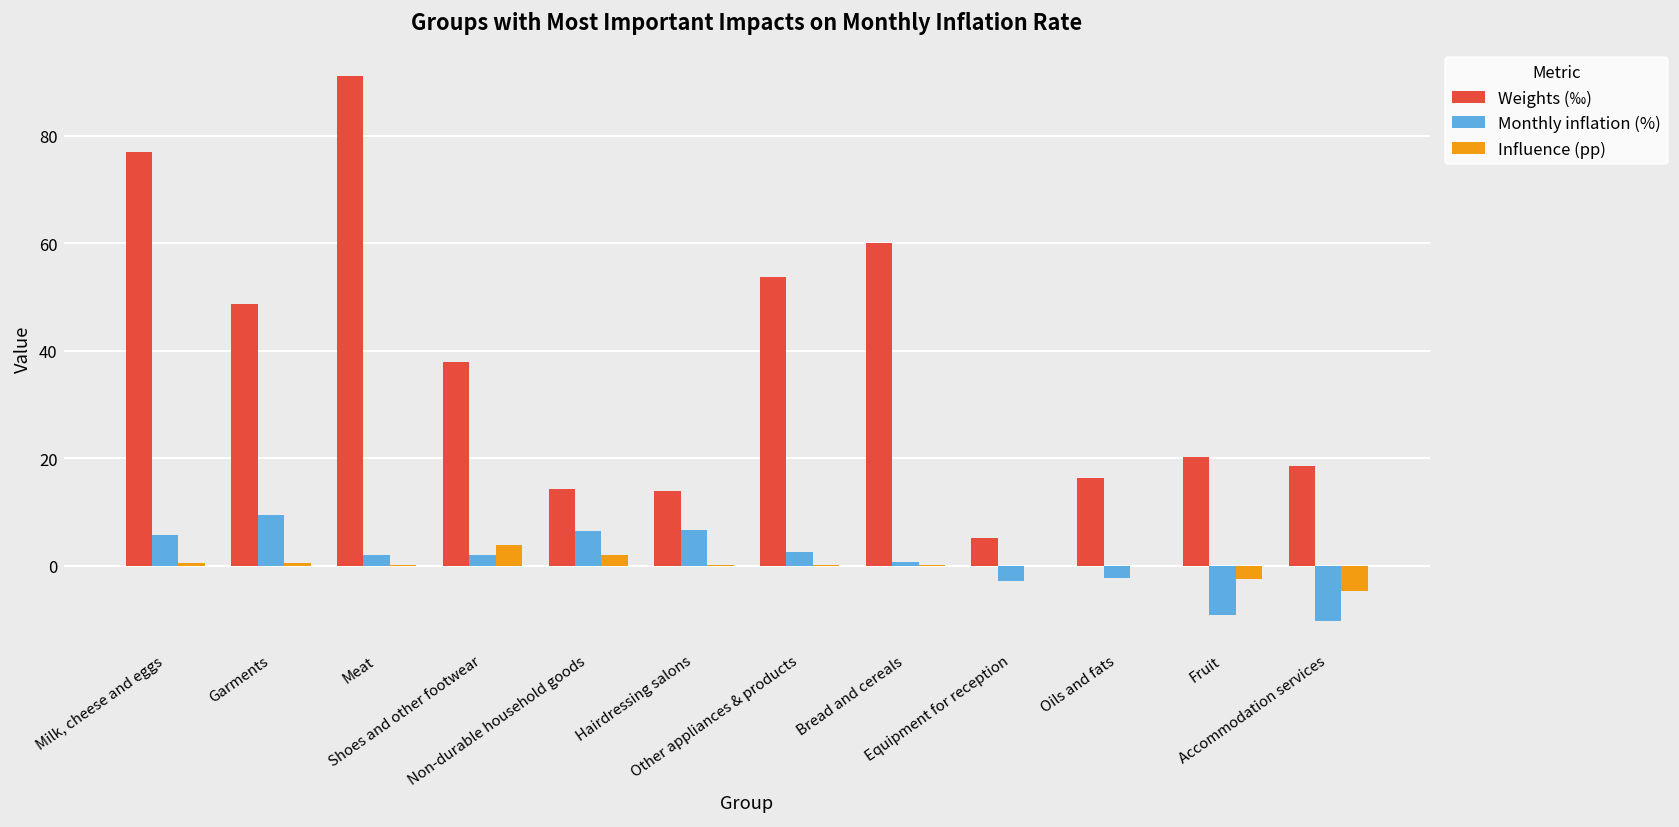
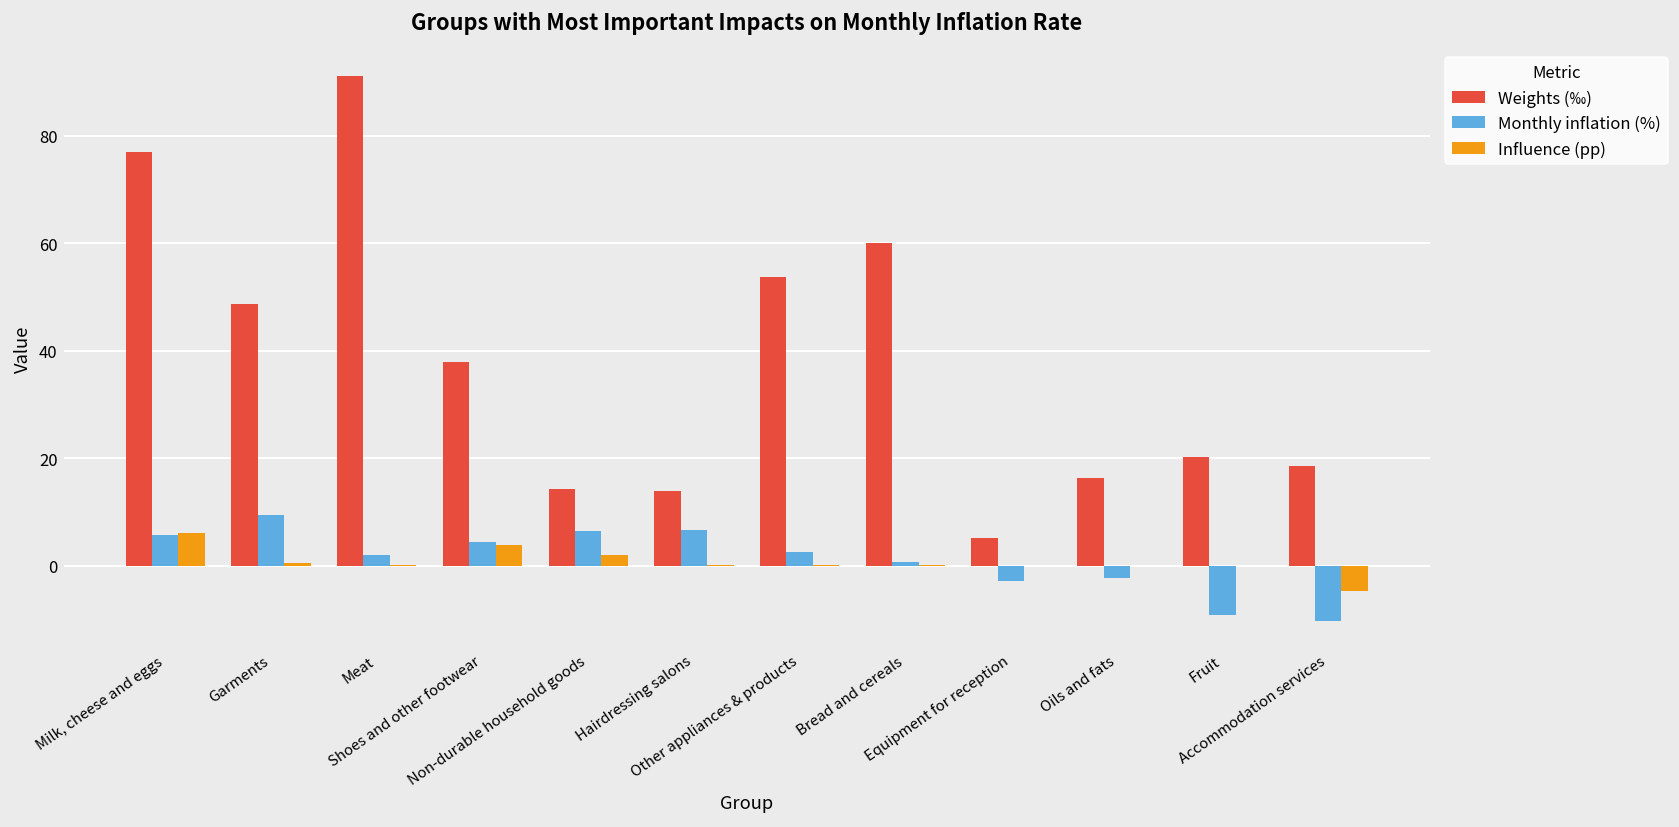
  {
    "Weights (‰)": {
      "Milk, cheese and eggs": 77,
      "Garments": 49,
      "Meat": 91,
      "Shoes and other footwear": 38,
      "Non-durable household goods": 14,
      "Hairdressing salons": 14,
      "Other appliances & products": 54,
      "Bread and cereals": 60,
      "Equipment for reception": 5,
      "Oils and fats": 16,
      "Fruit": 20,
      "Accommodation services": 19
    },
    "Monthly inflation (%)": {
      "Milk, cheese and eggs": 6,
      "Garments": 10,
      "Meat": 2,
-     "Shoes and other footwear": 2,
+     "Shoes and other footwear": 4,
      "Non-durable household goods": 7,
      "Hairdressing salons": 7,
      "Other appliances & products": 3,
      "Bread and cereals": 1,
      "Equipment for reception": -3,
      "Oils and fats": -2,
      "Fruit": -9,
      "Accommodation services": -10
    },
    "Influence (pp)": {
-     "Milk, cheese and eggs": 1,
+     "Milk, cheese and eggs": 6,
      "Shoes and other footwear": 4,
      "Non-durable household goods": 2,
-     "Fruit": -2,
+     "Fruit": 0,
      "Accommodation services": -5
    }
  }
